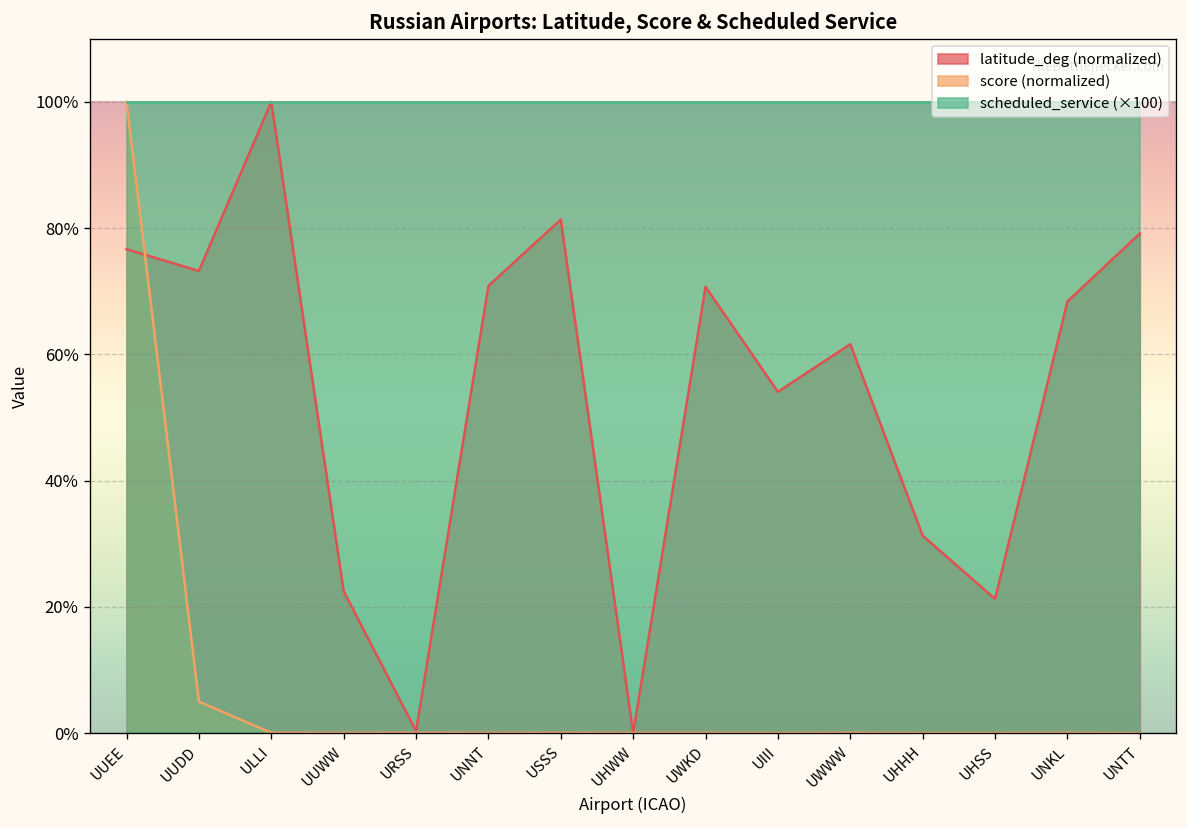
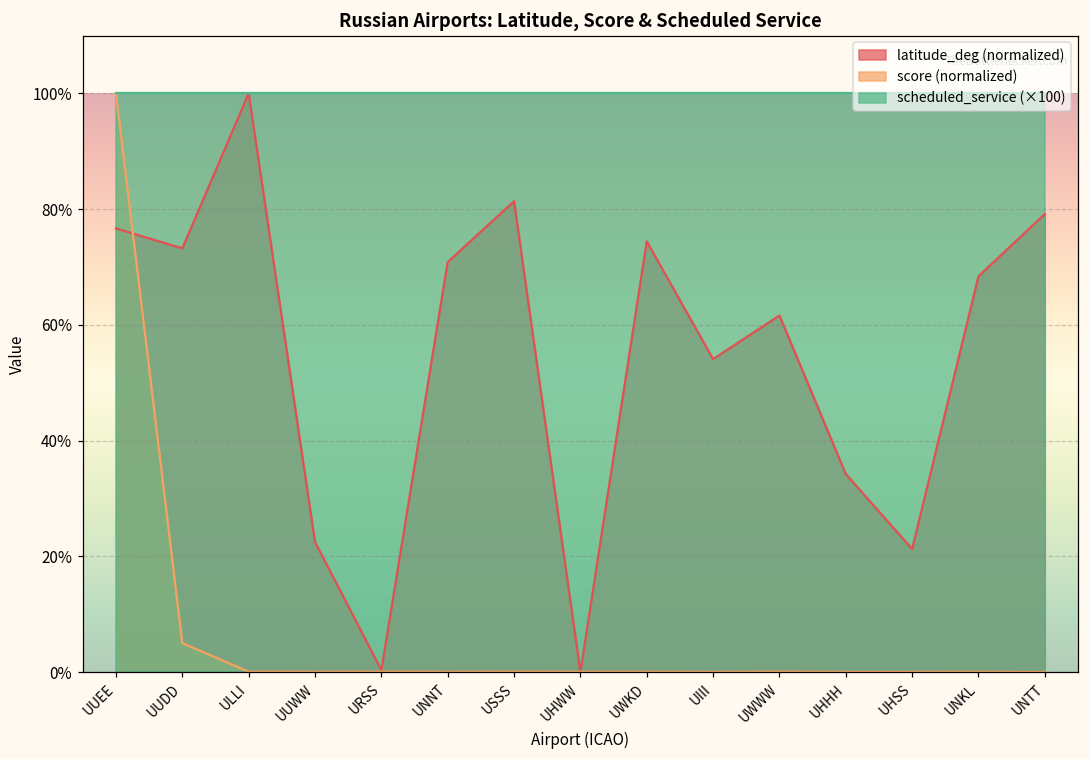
  {
    "latitude_deg (normalized)": {
      "UUEE": "77%",
      "UUDD": "73%",
      "UUWW": "22%",
      "UNNT": "71%",
      "USSS": "81%",
-     "UWKD": "71%",
+     "UWKD": "74%",
      "UIII": "54%",
      "UWWW": "62%",
-     "UHHH": "31%",
+     "UHHH": "34%",
      "UHSS": "21%",
      "UNKL": "68%",
      "UNTT": "79%"
    },
    "score (normalized)": {
      "UUDD": "5%",
      "ULLI": "0%",
      "UUWW": "0%",
      "UNNT": "0%",
      "USSS": "0%",
      "UWKD": "0%",
      "UIII": "0%",
      "UWWW": "0%",
      "UHHH": "0%",
      "UHSS": "0%",
      "UNKL": "0%",
      "UNTT": "0%"
    },
    "scheduled_service (×100)": {
      "UUDD": "100%",
      "UUWW": "100%",
      "URSS": "100%",
      "UNNT": "100%",
      "USSS": "100%",
      "UHWW": "100%",
      "UWKD": "100%",
      "UIII": "100%",
      "UWWW": "100%",
      "UHHH": "100%"
    }
  }
